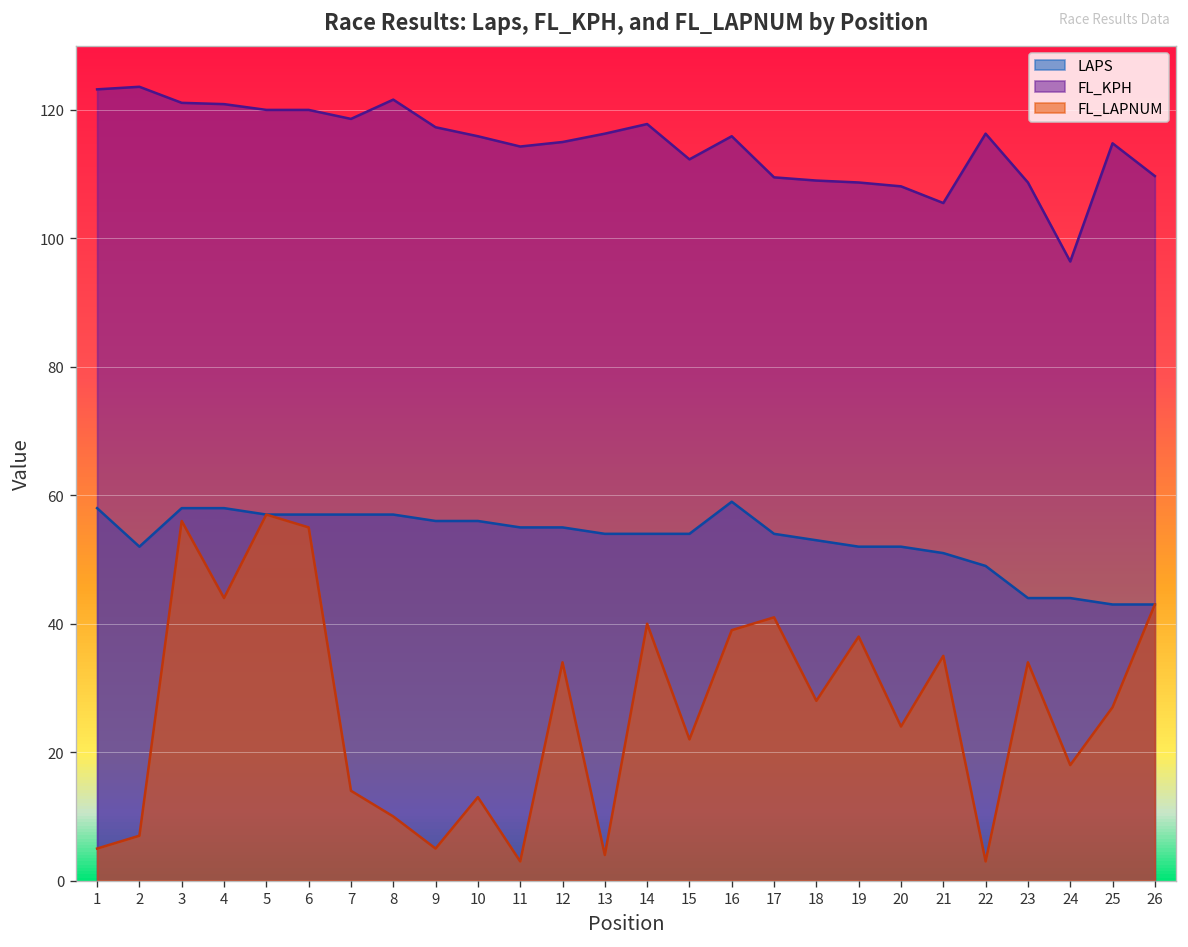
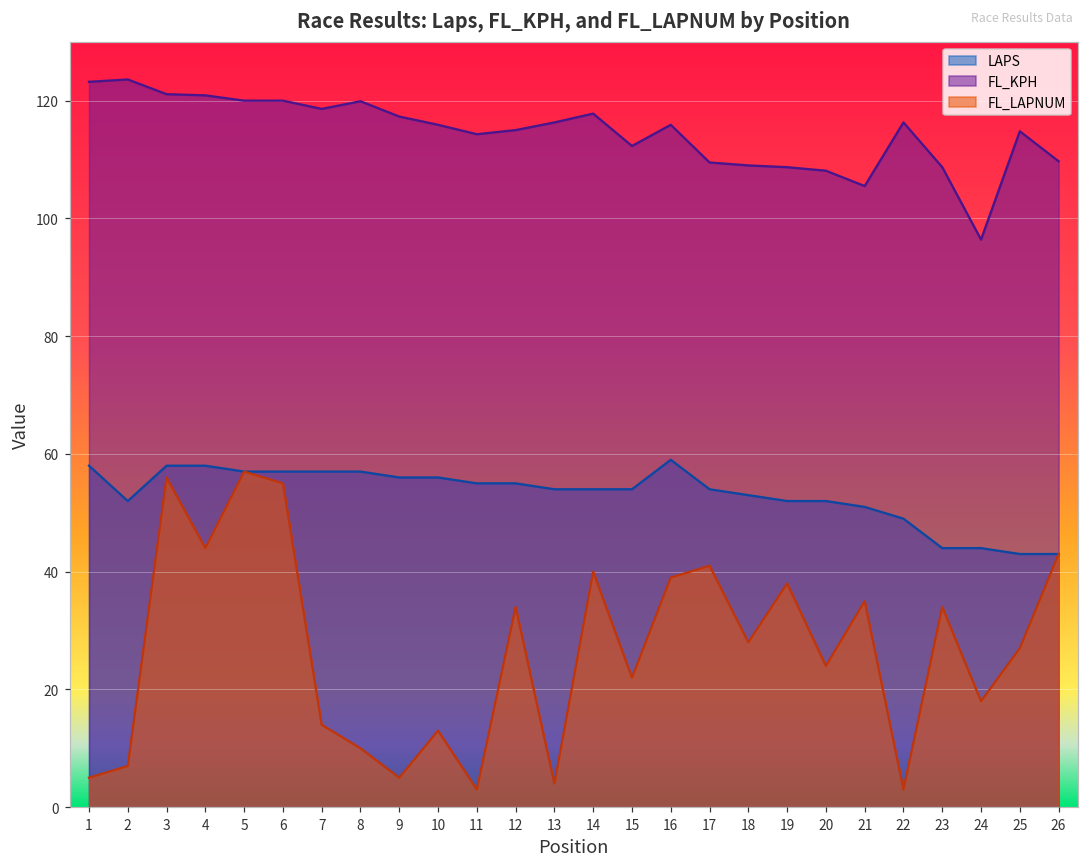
  {
    "LAPS": {
      "1": 58,
      "2": 52,
      "3": 58,
      "4": 58,
      "6": 57,
      "7": 57,
      "8": 57,
      "9": 56,
      "10": 56,
      "11": 55,
      "12": 55,
      "13": 54,
      "14": 54,
      "15": 54,
      "16": 59,
      "17": 54,
      "18": 53,
      "19": 52,
      "20": 52,
      "21": 51,
      "22": 49,
      "23": 44,
      "24": 44,
      "25": 43
    },
    "FL_KPH": {
      "1": 123,
      "2": 124,
      "3": 121,
      "4": 121,
      "5": 120,
      "6": 120,
      "7": 119,
-     "8": 122,
+     "8": 120,
      "9": 117,
      "10": 116,
      "11": 114,
      "12": 115,
      "13": 116,
      "14": 118,
      "15": 112,
      "16": 116,
      "17": 110,
      "18": 109,
      "19": 109,
      "20": 108,
      "21": 106,
      "22": 116,
      "23": 109,
      "24": 96,
      "25": 115,
      "26": 110
    },
    "FL_LAPNUM": {
      "1": 5,
      "2": 7,
      "3": 56,
      "4": 44,
      "6": 55,
      "7": 14,
      "8": 10,
      "9": 5,
      "10": 13,
      "11": 3,
      "12": 34,
      "13": 4,
      "14": 40,
      "15": 22,
      "16": 39,
      "17": 41,
      "18": 28,
      "19": 38,
      "20": 24,
      "21": 35,
      "22": 3,
      "23": 34,
      "24": 18,
      "25": 27
    }
  }
